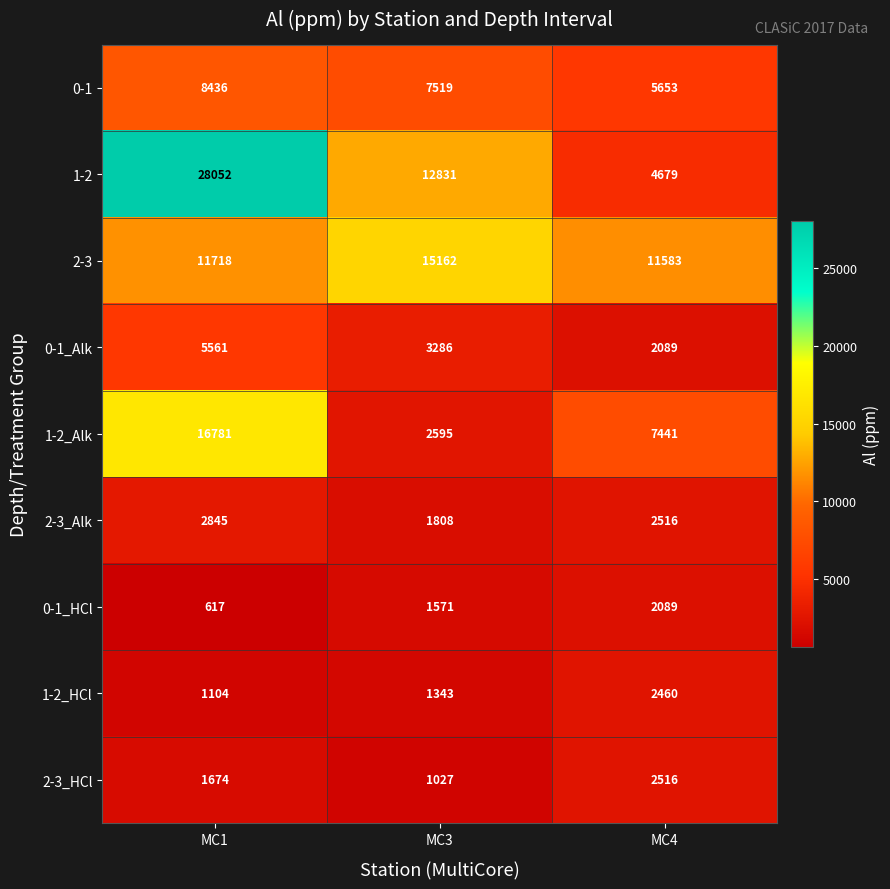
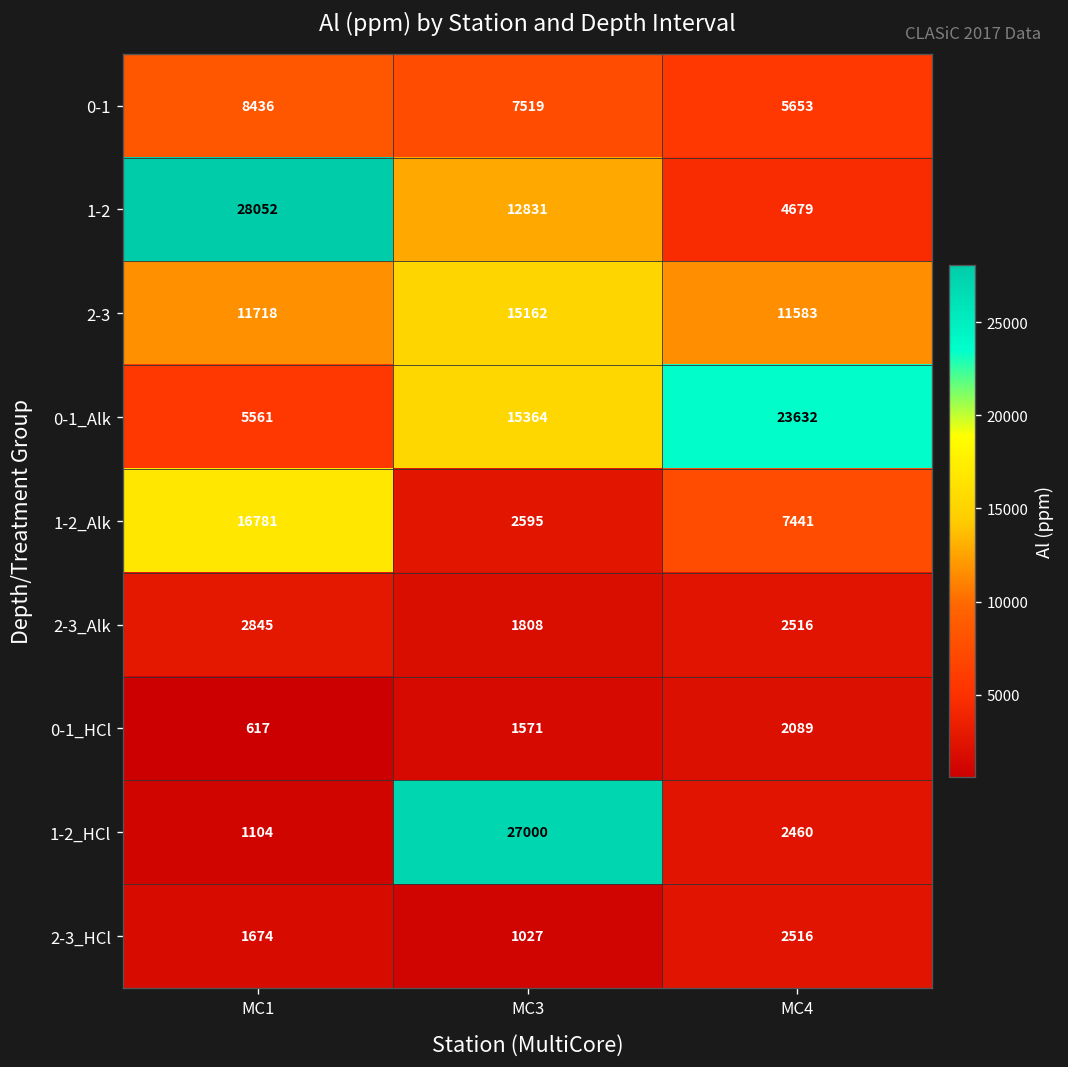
  {
    "0-1": {
      "MC1": 8436,
      "MC3": 7519,
      "MC4": 5653
    },
    "1-2": {
      "MC1": 28052,
      "MC3": 12831,
      "MC4": 4679
    },
    "2-3": {
      "MC1": 11718,
      "MC3": 15162,
      "MC4": 11583
    },
    "0-1_Alk": {
      "MC1": 5561,
-     "MC3": 3286,
-     "MC4": 2089
+     "MC3": 15364,
+     "MC4": 23632
    },
    "1-2_Alk": {
      "MC1": 16781,
      "MC3": 2595,
      "MC4": 7441
    },
    "2-3_Alk": {
      "MC1": 2845,
      "MC3": 1808,
      "MC4": 2516
    },
    "0-1_HCl": {
      "MC1": 617,
      "MC3": 1571,
      "MC4": 2089
    },
    "1-2_HCl": {
      "MC1": 1104,
-     "MC3": 1343,
+     "MC3": 27000,
      "MC4": 2460
    },
    "2-3_HCl": {
      "MC1": 1674,
      "MC3": 1027,
      "MC4": 2516
    }
  }
